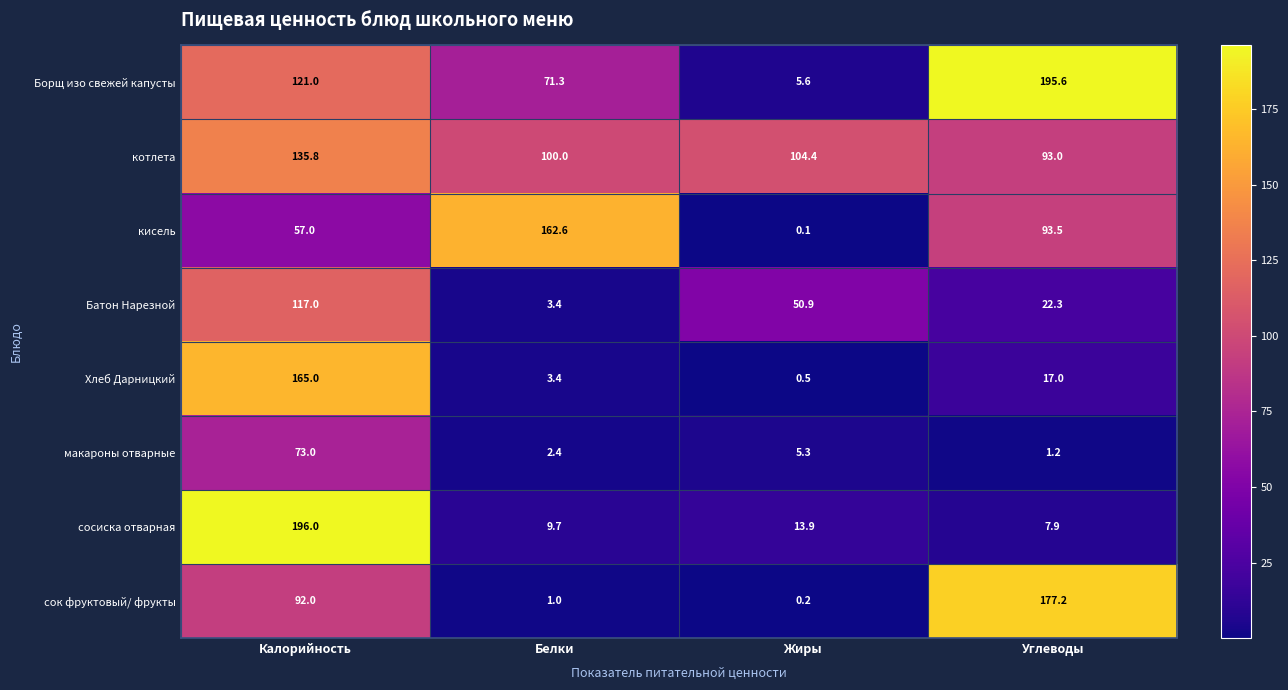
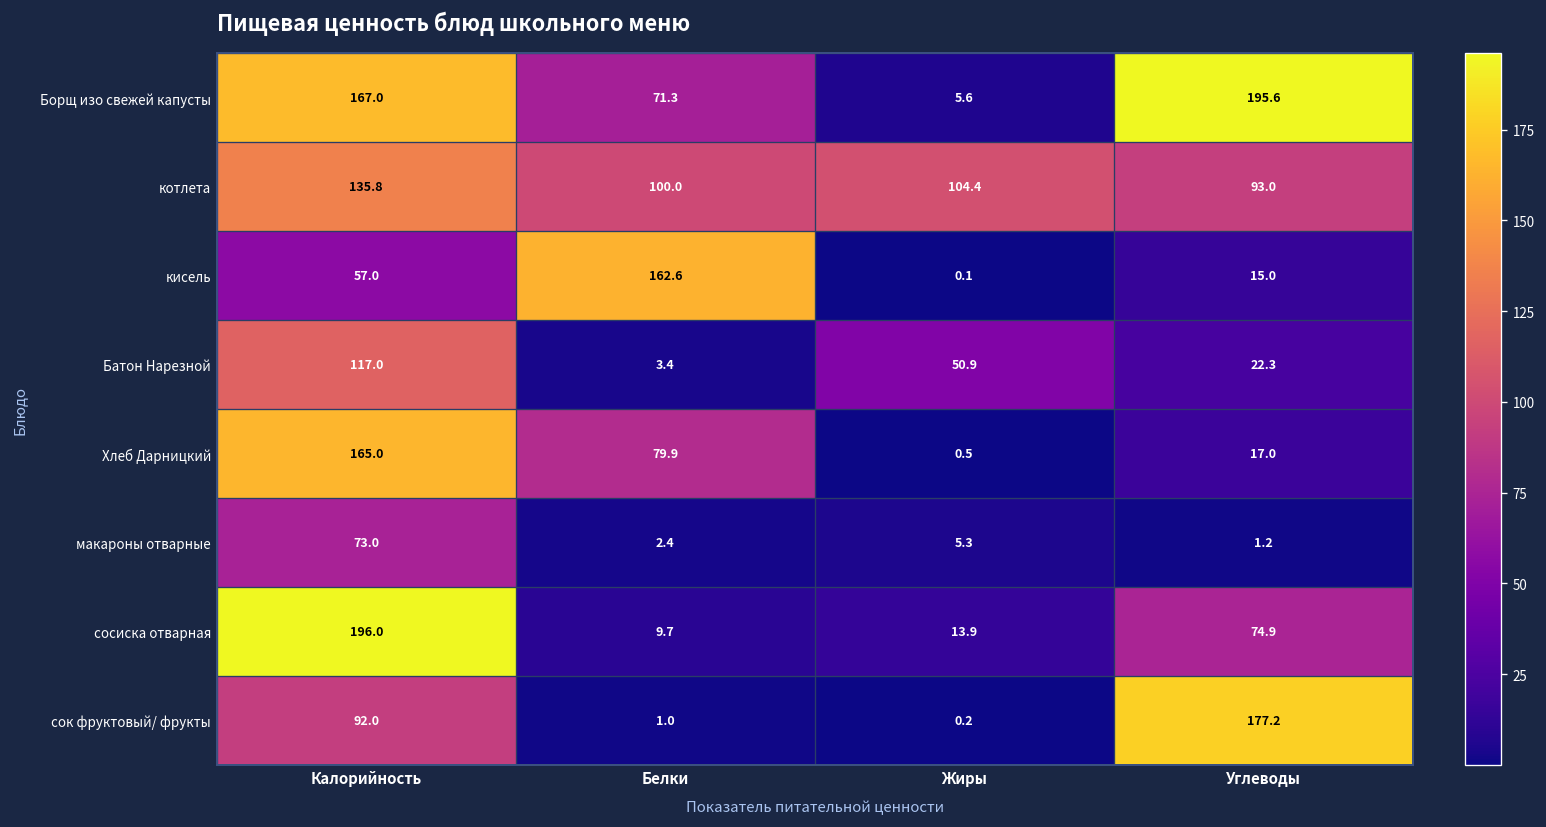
  {
    "Борщ изо свежей капусты": {
-     "Калорийность": 121.0,
+     "Калорийность": 167.0,
      "Белки": 71.3,
      "Жиры": 5.6,
      "Углеводы": 195.6
    },
    "котлета": {
      "Калорийность": 135.8,
      "Белки": 100.0,
      "Жиры": 104.4,
      "Углеводы": 93.0
    },
    "кисель": {
      "Калорийность": 57.0,
      "Белки": 162.6,
      "Жиры": 0.1,
-     "Углеводы": 93.5
+     "Углеводы": 15.0
    },
    "Батон Нарезной": {
      "Калорийность": 117.0,
      "Белки": 3.4,
      "Жиры": 50.9,
      "Углеводы": 22.3
    },
    "Хлеб Дарницкий": {
      "Калорийность": 165.0,
-     "Белки": 3.4,
+     "Белки": 79.9,
      "Жиры": 0.5,
      "Углеводы": 17.0
    },
    "макароны отварные": {
      "Калорийность": 73.0,
      "Белки": 2.4,
      "Жиры": 5.3,
      "Углеводы": 1.2
    },
    "сосиска отварная": {
      "Калорийность": 196.0,
      "Белки": 9.7,
      "Жиры": 13.9,
-     "Углеводы": 7.9
+     "Углеводы": 74.9
    },
    "сок фруктовый/ фрукты": {
      "Калорийность": 92.0,
      "Белки": 1.0,
      "Жиры": 0.2,
      "Углеводы": 177.2
    }
  }
